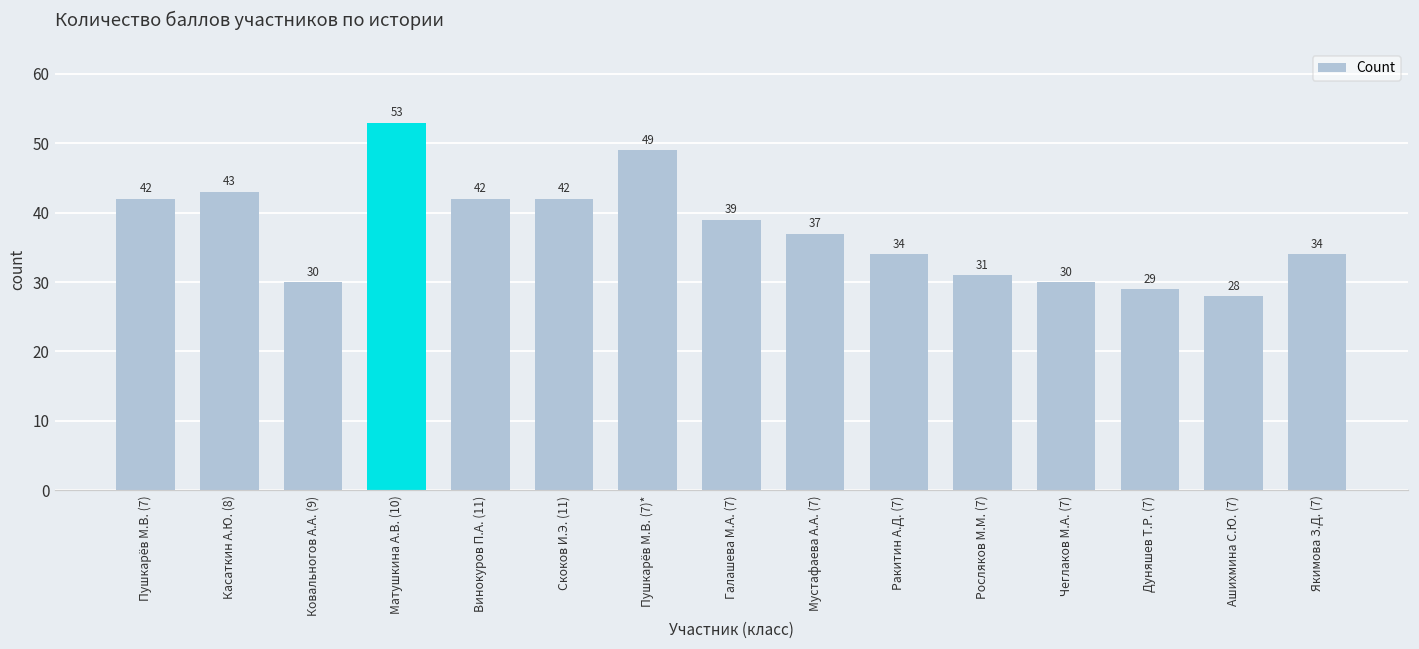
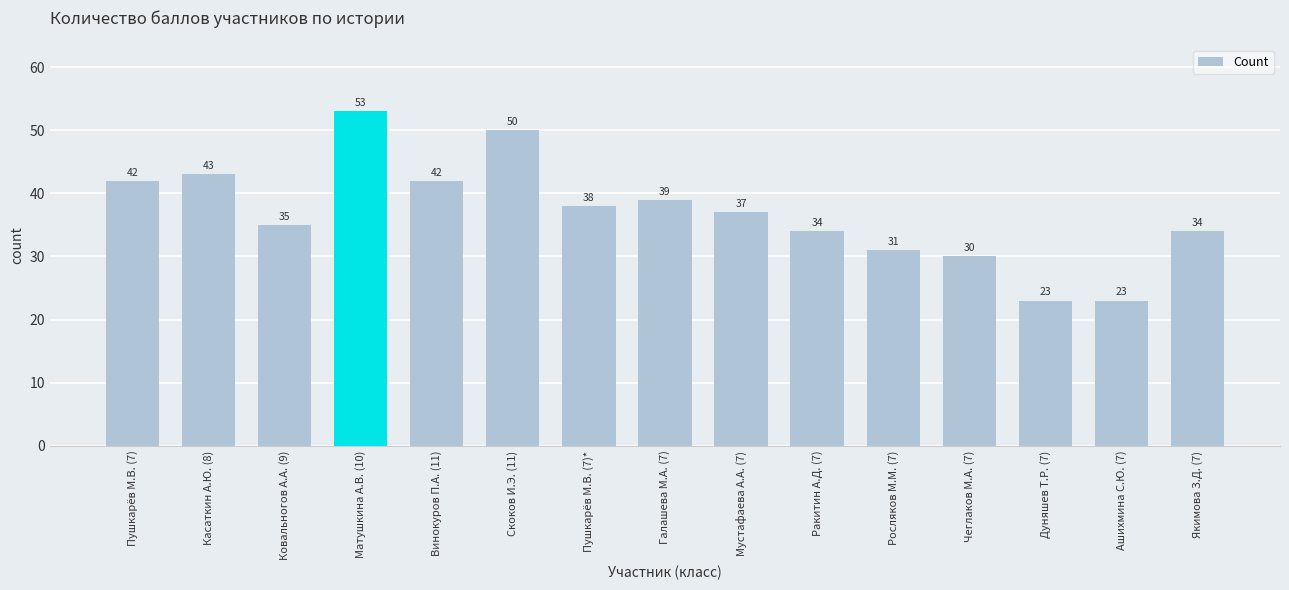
  {
    "Пушкарёв М.В. (7)": 42,
    "Касаткин А.Ю. (8)": 43,
-   "Ковальногов А.А. (9)": 30,
+   "Ковальногов А.А. (9)": 35,
    "Матушкина А.В. (10)": 53,
    "Винокуров П.А. (11)": 42,
-   "Скоков И.Э. (11)": 42,
-   "Пушкарёв М.В. (7)*": 49,
+   "Скоков И.Э. (11)": 50,
+   "Пушкарёв М.В. (7)*": 38,
    "Галашева М.А. (7)": 39,
    "Мустафаева А.А. (7)": 37,
    "Ракитин А.Д. (7)": 34,
    "Росляков М.М. (7)": 31,
    "Чеглаков М.А. (7)": 30,
-   "Дуняшев Т.Р. (7)": 29,
-   "Ашихмина С.Ю. (7)": 28,
+   "Дуняшев Т.Р. (7)": 23,
+   "Ашихмина С.Ю. (7)": 23,
    "Якимова З.Д. (7)": 34
  }
